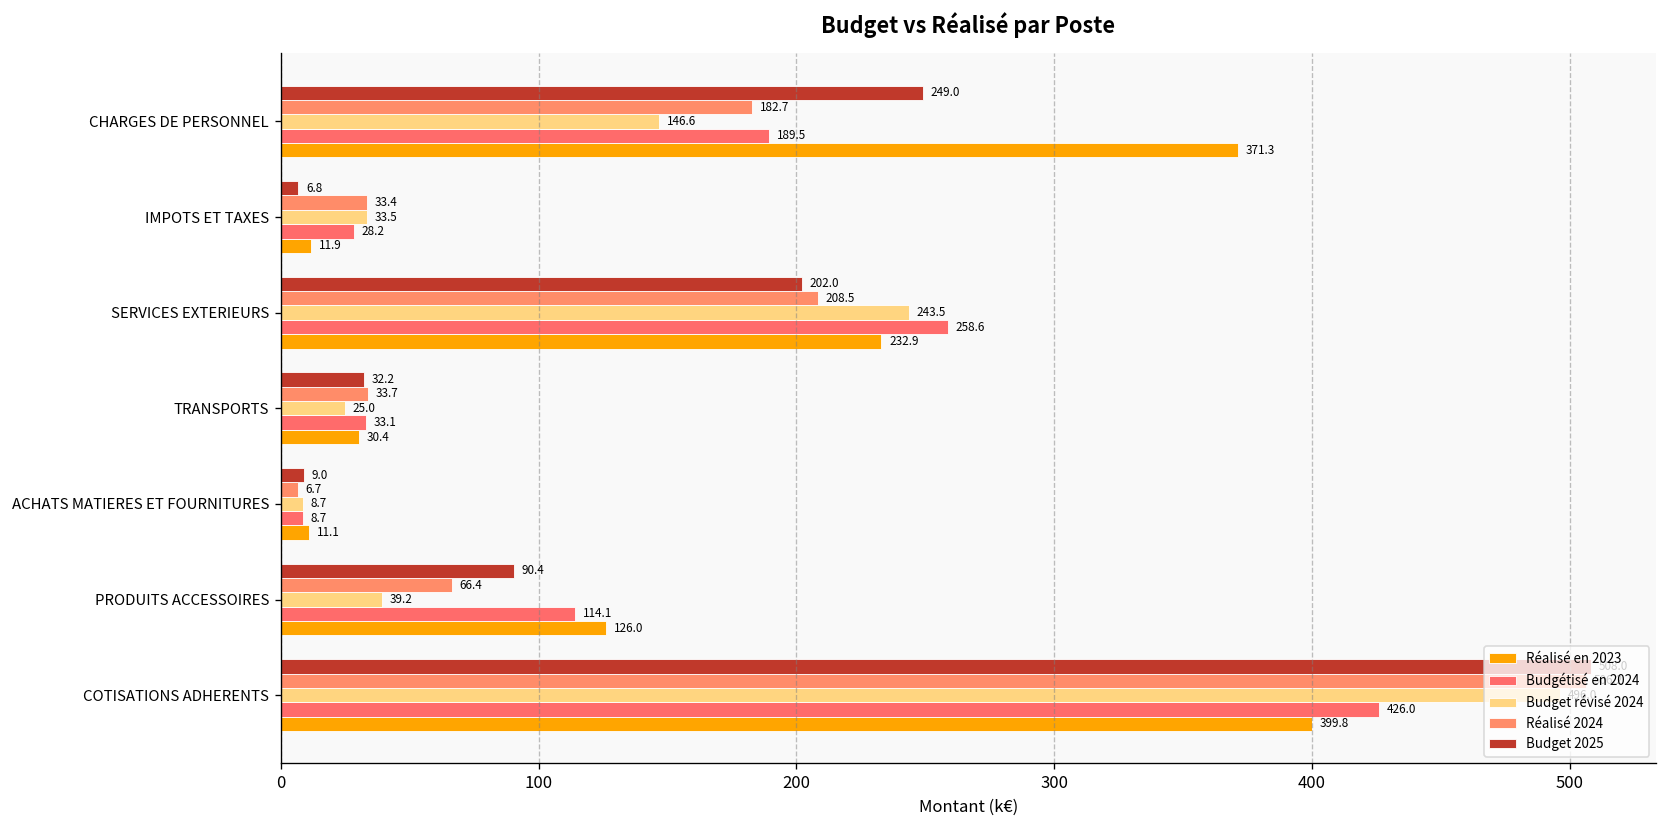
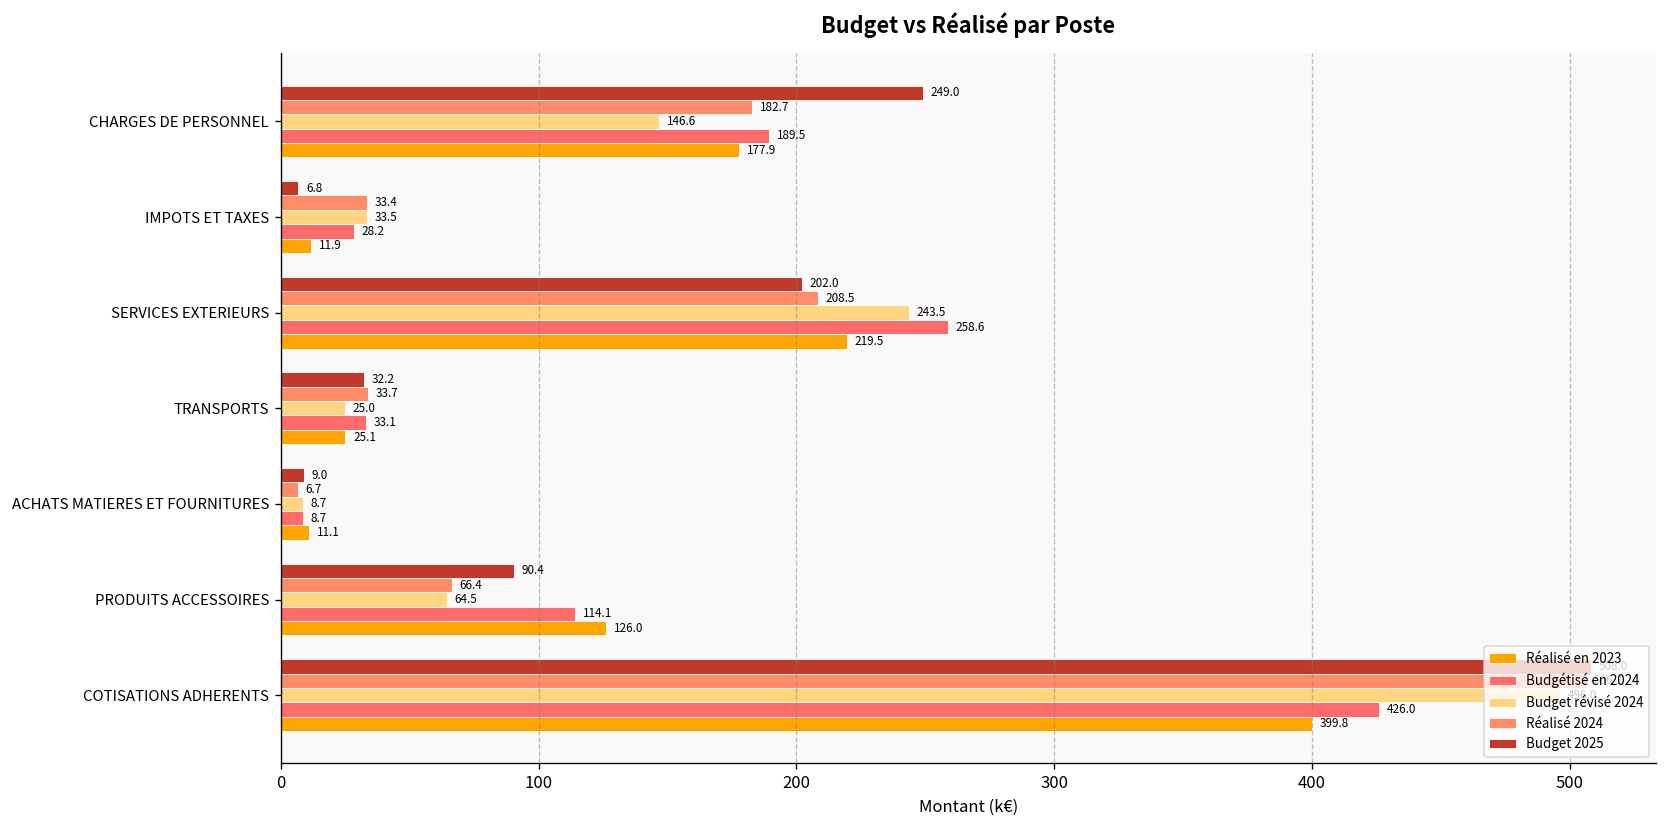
  {
    "Réalisé en 2023": {
-     "CHARGES DE PERSONNEL": 371.3,
+     "CHARGES DE PERSONNEL": 177.9,
      "IMPOTS ET TAXES": 11.9,
-     "SERVICES EXTERIEURS": 232.9,
-     "TRANSPORTS": 30.4,
+     "SERVICES EXTERIEURS": 219.5,
+     "TRANSPORTS": 25.1,
      "ACHATS MATIERES ET FOURNITURES": 11.1,
      "PRODUITS ACCESSOIRES": 126.0,
      "COTISATIONS ADHERENTS": 399.8
    },
    "Budget révisé 2024": {
      "CHARGES DE PERSONNEL": 146.6,
      "IMPOTS ET TAXES": 33.5,
      "SERVICES EXTERIEURS": 243.5,
      "TRANSPORTS": 25.0,
      "ACHATS MATIERES ET FOURNITURES": 8.7,
-     "PRODUITS ACCESSOIRES": 39.2
+     "PRODUITS ACCESSOIRES": 64.5
    },
    "Budget 2025": {
      "CHARGES DE PERSONNEL": 249.0,
      "IMPOTS ET TAXES": 6.8,
      "SERVICES EXTERIEURS": 202.0,
      "TRANSPORTS": 32.2,
      "ACHATS MATIERES ET FOURNITURES": 9.0,
      "PRODUITS ACCESSOIRES": 90.4
    }
  }
